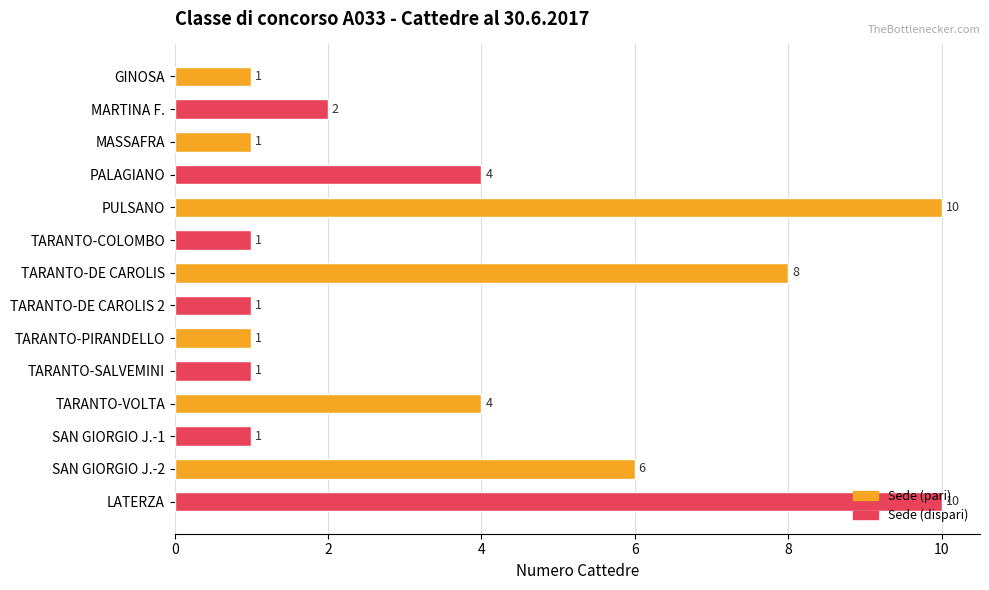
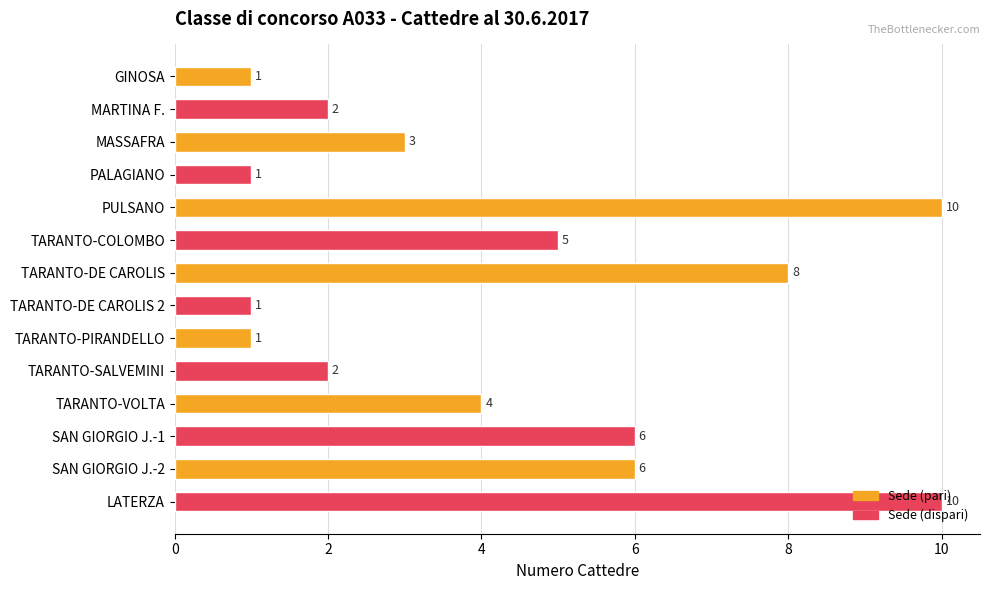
  {
    "GINOSA": 1,
    "MARTINA F.": 2,
-   "MASSAFRA": 1,
-   "PALAGIANO": 4,
+   "MASSAFRA": 3,
+   "PALAGIANO": 1,
    "PULSANO": 10,
-   "TARANTO-COLOMBO": 1,
+   "TARANTO-COLOMBO": 5,
    "TARANTO-DE CAROLIS": 8,
    "TARANTO-DE CAROLIS 2": 1,
    "TARANTO-PIRANDELLO": 1,
-   "TARANTO-SALVEMINI": 1,
+   "TARANTO-SALVEMINI": 2,
    "TARANTO-VOLTA": 4,
-   "SAN GIORGIO J.-1": 1,
+   "SAN GIORGIO J.-1": 6,
    "SAN GIORGIO J.-2": 6,
    "LATERZA": 10
  }
